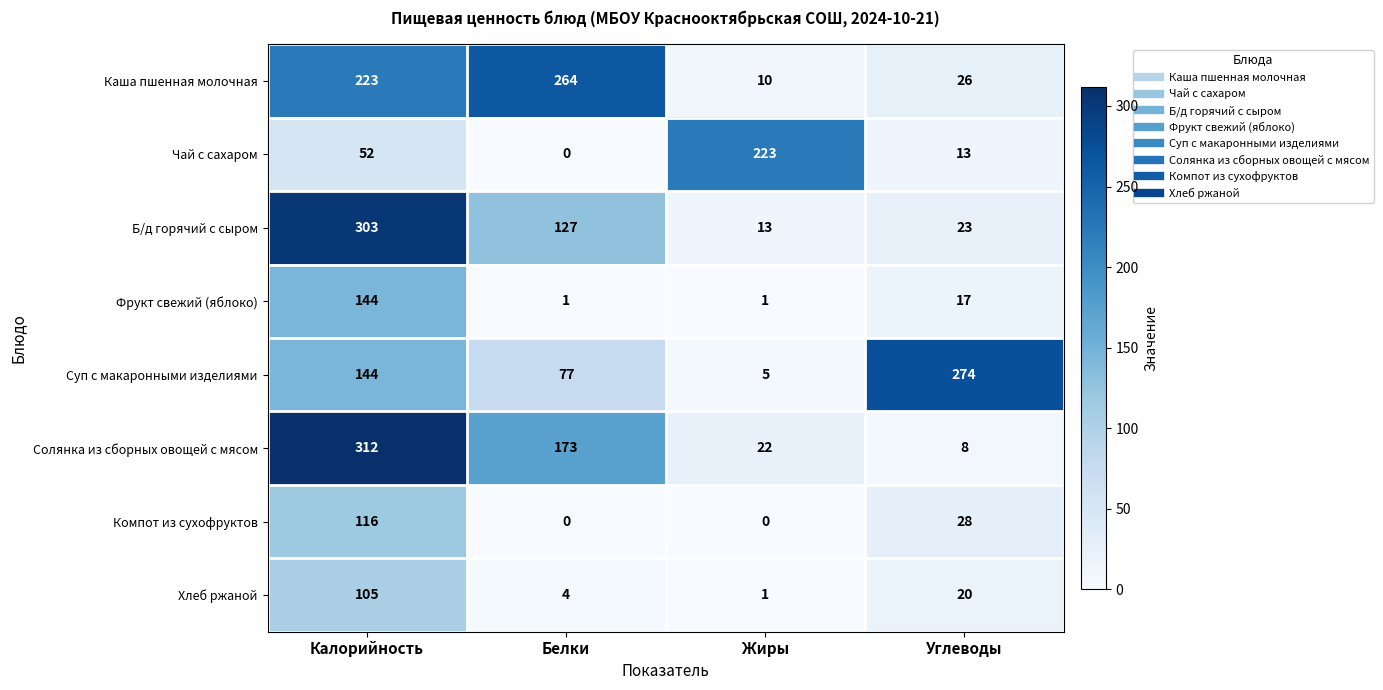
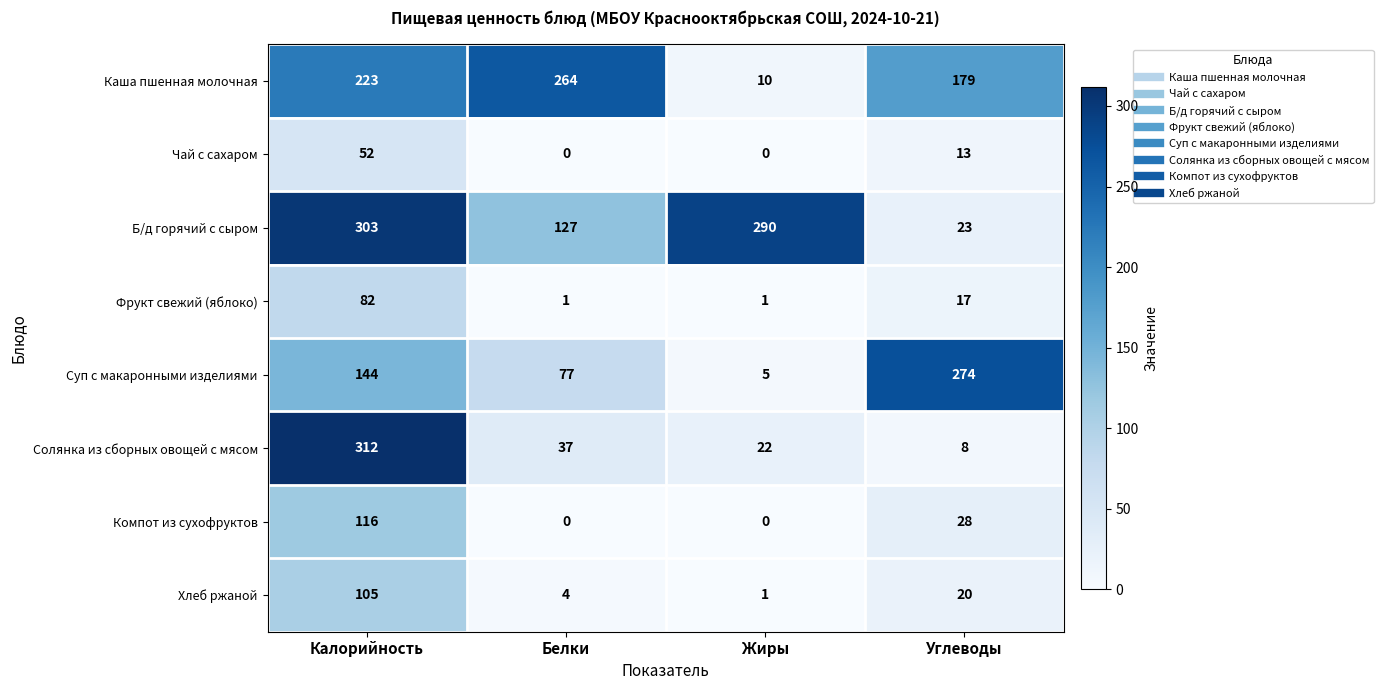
  {
    "Каша пшенная молочная": {
      "Калорийность": 223,
      "Белки": 264,
      "Жиры": 10,
-     "Углеводы": 26
+     "Углеводы": 179
    },
    "Чай с сахаром": {
      "Калорийность": 52,
      "Белки": 0,
-     "Жиры": 223,
+     "Жиры": 0,
      "Углеводы": 13
    },
    "Б/д горячий с сыром": {
      "Калорийность": 303,
      "Белки": 127,
-     "Жиры": 13,
+     "Жиры": 290,
      "Углеводы": 23
    },
    "Фрукт свежий (яблоко)": {
-     "Калорийность": 144,
+     "Калорийность": 82,
      "Белки": 1,
      "Жиры": 1,
      "Углеводы": 17
    },
    "Суп с макаронными изделиями": {
      "Калорийность": 144,
      "Белки": 77,
      "Жиры": 5,
      "Углеводы": 274
    },
    "Солянка из сборных овощей с мясом": {
      "Калорийность": 312,
-     "Белки": 173,
+     "Белки": 37,
      "Жиры": 22,
      "Углеводы": 8
    },
    "Компот из сухофруктов": {
      "Калорийность": 116,
      "Белки": 0,
      "Жиры": 0,
      "Углеводы": 28
    },
    "Хлеб ржаной": {
      "Калорийность": 105,
      "Белки": 4,
      "Жиры": 1,
      "Углеводы": 20
    }
  }
